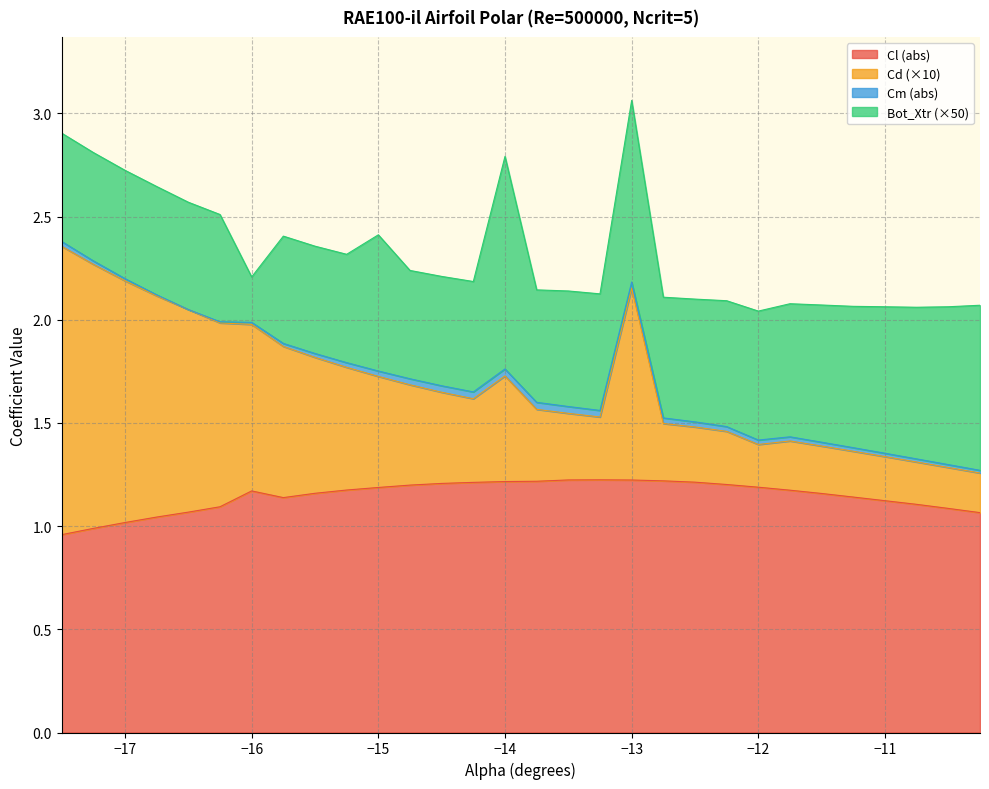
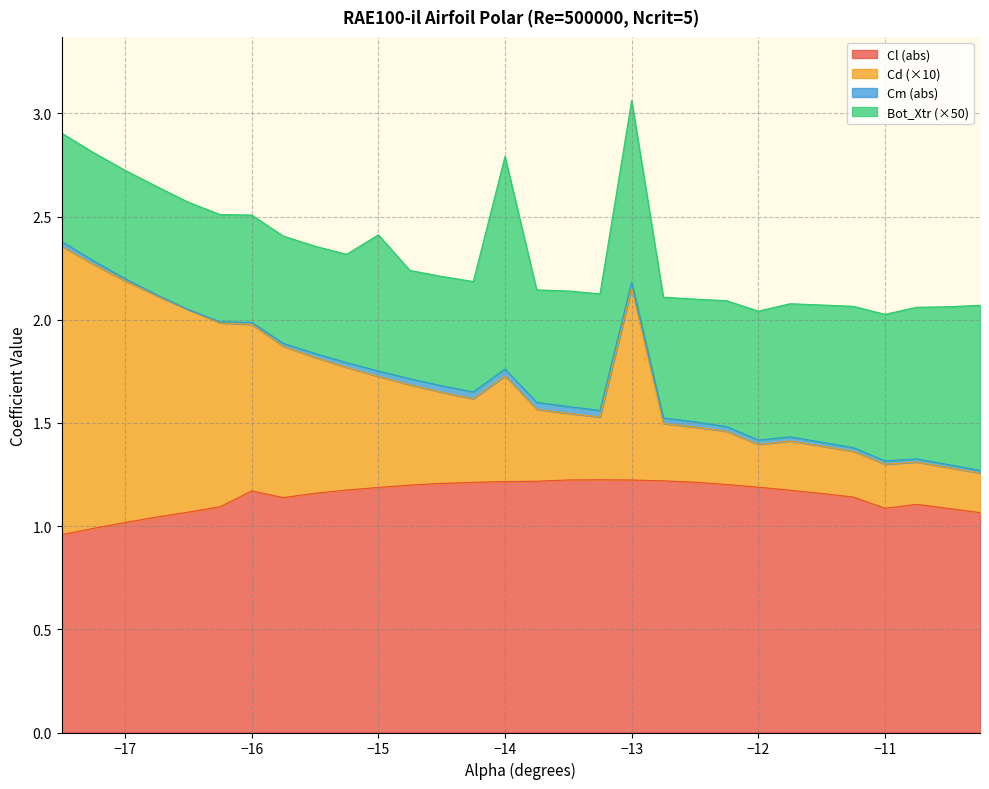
  {
    "Cl (abs)": {
      "−17": 1.02,
      "−16": 1.17,
      "−15": 1.19,
      "−14": 1.22,
      "−13": 1.22,
      "−12": 1.19,
-     "−11": 1.12
+     "−11": 1.09
    },
    "Cd (×10)": {
      "−15": 0.54,
      "−14": 0.51,
      "−13": 0.93,
      "−12": 0.21,
      "−11": 0.21
    },
    "Cm (abs)": {
      "−15": 0.03,
      "−14": 0.03,
      "−13": 0.03,
      "−12": 0.02,
      "−11": 0.02
    },
    "Bot_Xtr (×50)": {
      "−17": 0.52,
-     "−16": 0.22,
+     "−16": 0.52,
      "−15": 0.66,
      "−14": 1.03,
      "−13": 0.88,
      "−12": 0.62,
      "−11": 0.71
    }
  }
